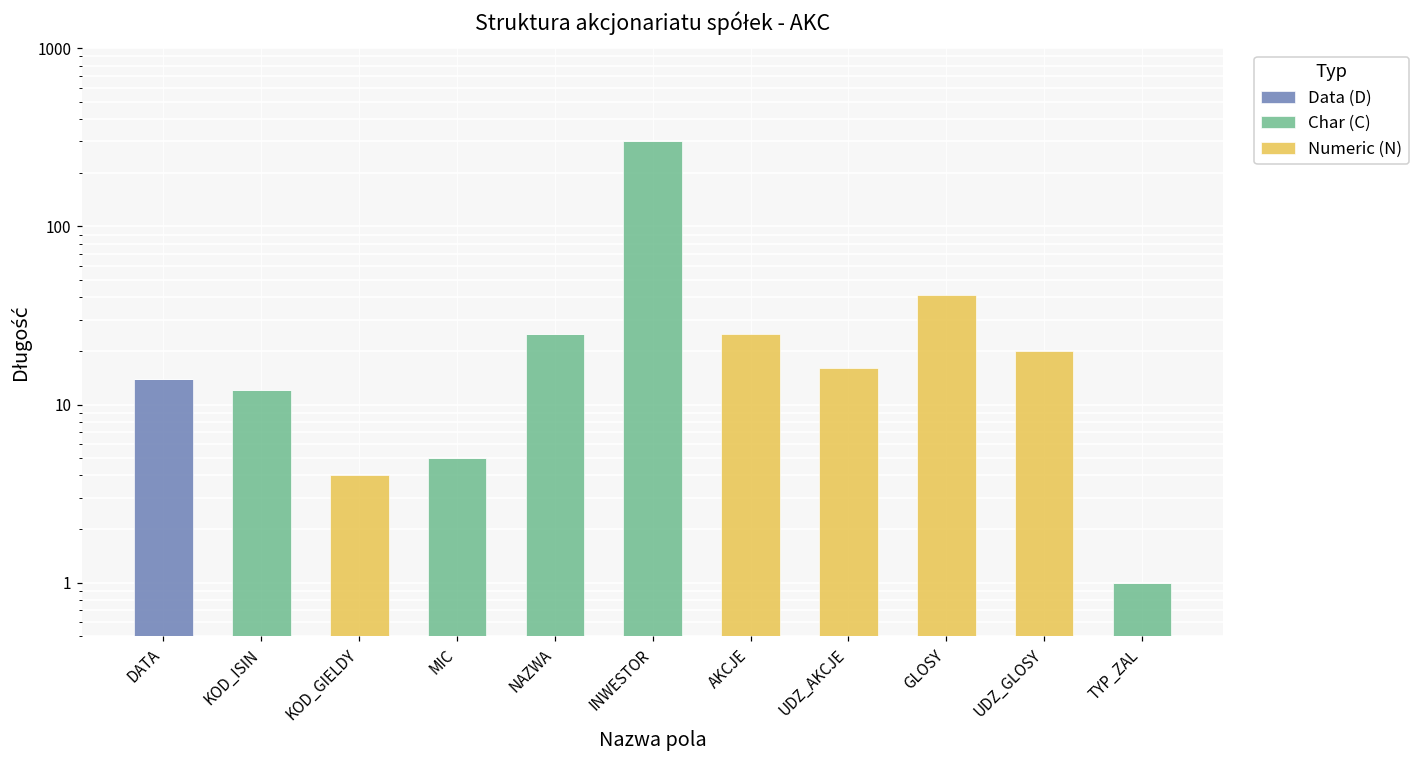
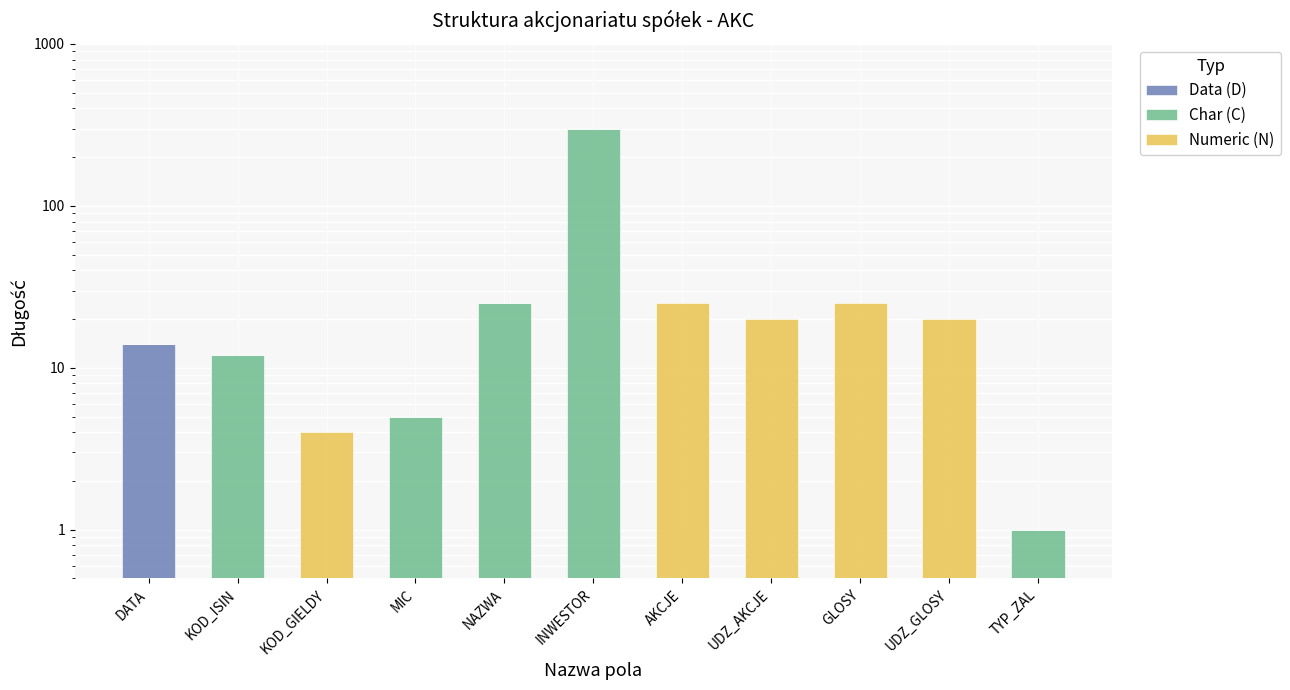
  {
    "Data (D)": {
      "DATA": 14
    },
    "Numeric (N)": {
-     "UDZ_AKCJE": 16,
-     "GLOSY": 41
+     "UDZ_AKCJE": 20,
+     "GLOSY": 25
    }
  }
